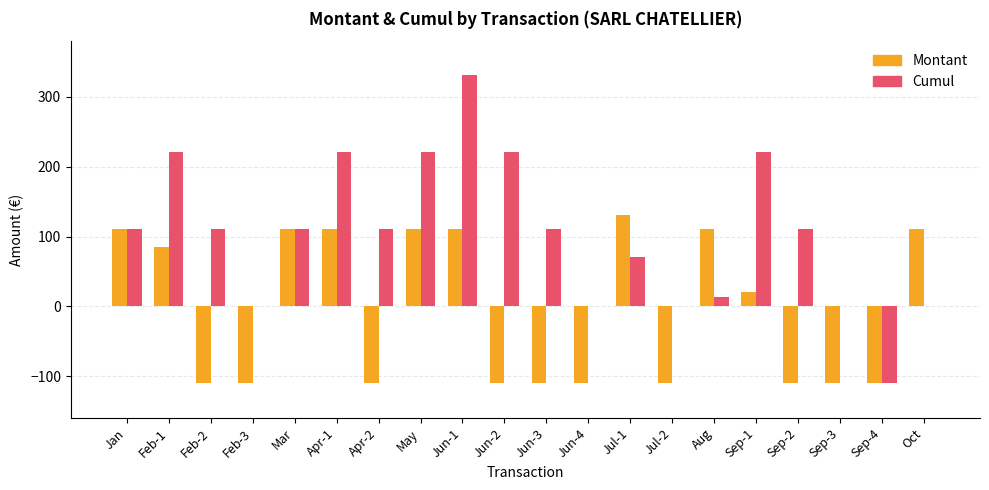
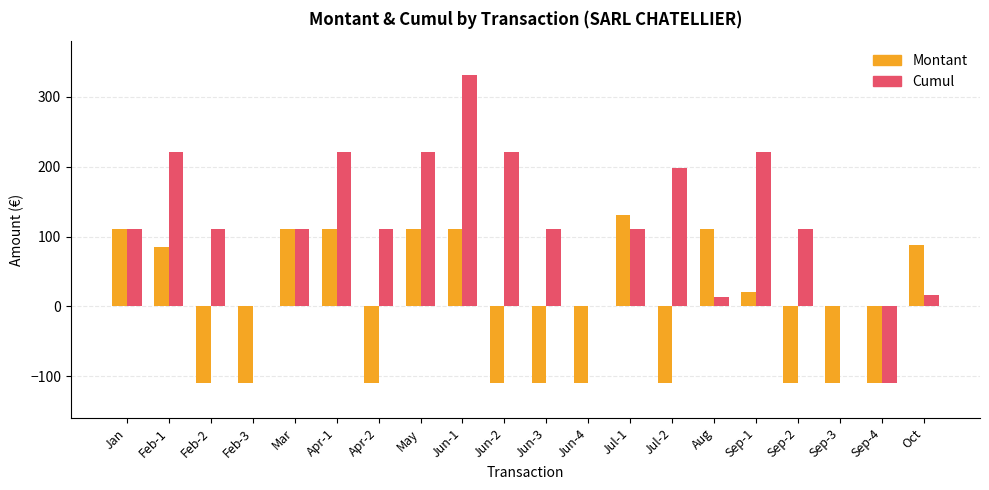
  {
    "Montant": {
      "Jan": 110,
      "Feb-1": 80,
      "Feb-2": -110,
      "Feb-3": -110,
      "Mar": 110,
      "Apr-1": 110,
      "Apr-2": -110,
      "May": 110,
      "Jun-1": 110,
      "Jun-2": -110,
      "Jun-3": -110,
      "Jun-4": -110,
      "Jul-1": 130,
      "Jul-2": -110,
      "Aug": 110,
      "Sep-1": 20,
      "Sep-2": -110,
      "Sep-3": -110,
      "Sep-4": -110,
-     "Oct": 110
+     "Oct": 90
    },
    "Cumul": {
      "Jan": 110,
      "Feb-1": 220,
      "Feb-2": 110,
      "Feb-3": 0,
      "Mar": 110,
      "Apr-1": 220,
      "Apr-2": 110,
      "May": 220,
      "Jun-1": 330,
      "Jun-2": 220,
      "Jun-3": 110,
      "Jun-4": 0,
-     "Jul-1": 70,
-     "Jul-2": 0,
+     "Jul-1": 110,
+     "Jul-2": 200,
      "Aug": 10,
      "Sep-1": 220,
      "Sep-2": 110,
      "Sep-3": 0,
      "Sep-4": -110,
-     "Oct": 0
+     "Oct": 20
    }
  }
